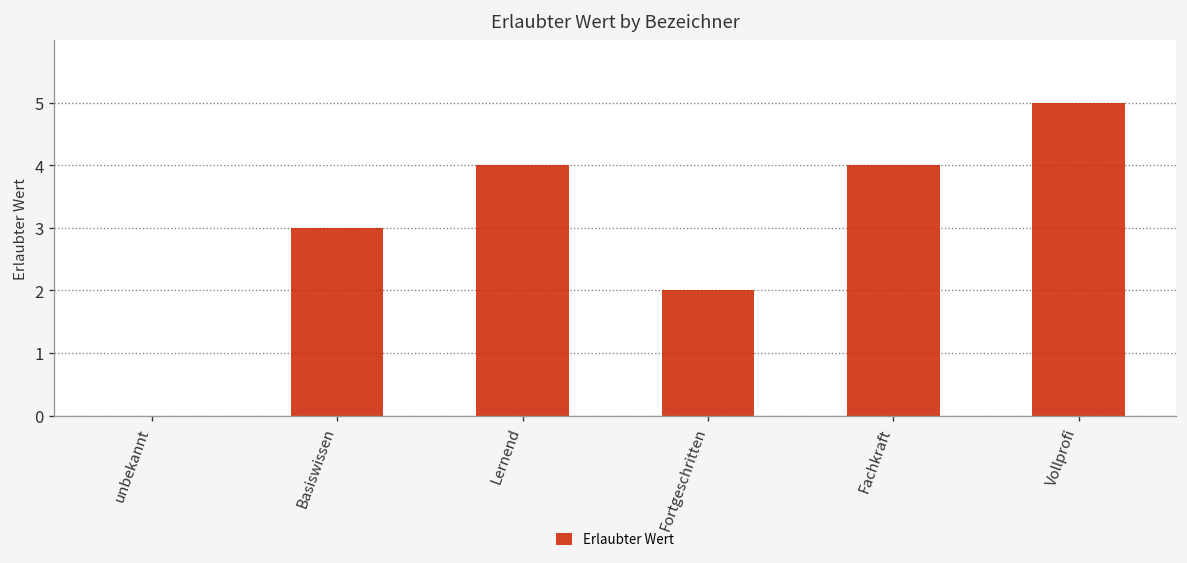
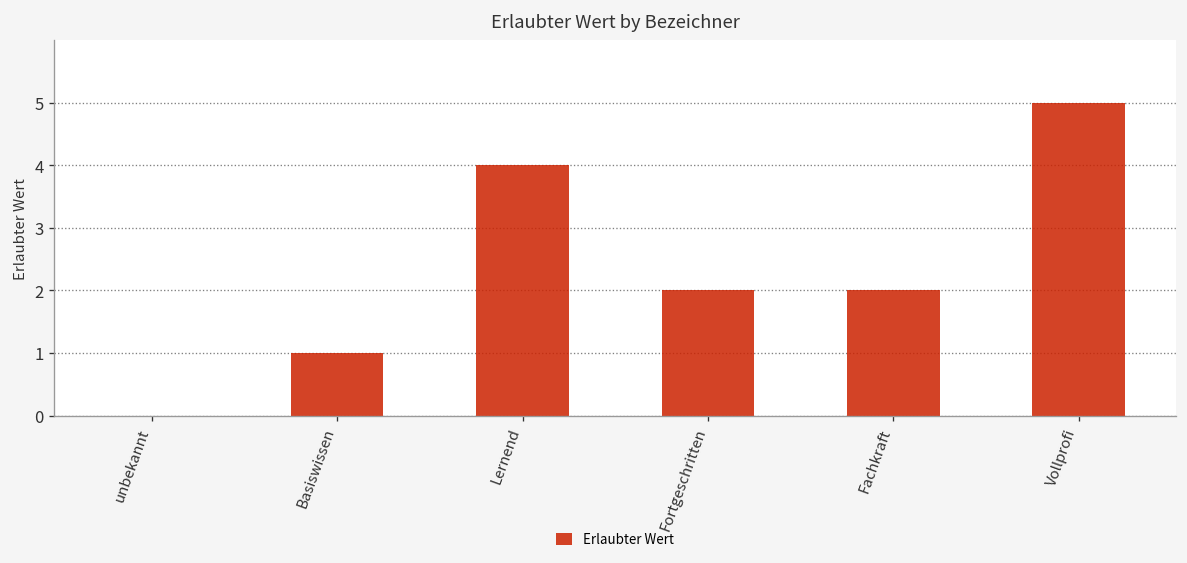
  {
    "unbekannt": 0,
-   "Basiswissen": 3,
+   "Basiswissen": 1,
    "Lernend": 4,
    "Fortgeschritten": 2,
-   "Fachkraft": 4,
+   "Fachkraft": 2,
    "Vollprofi": 5
  }
